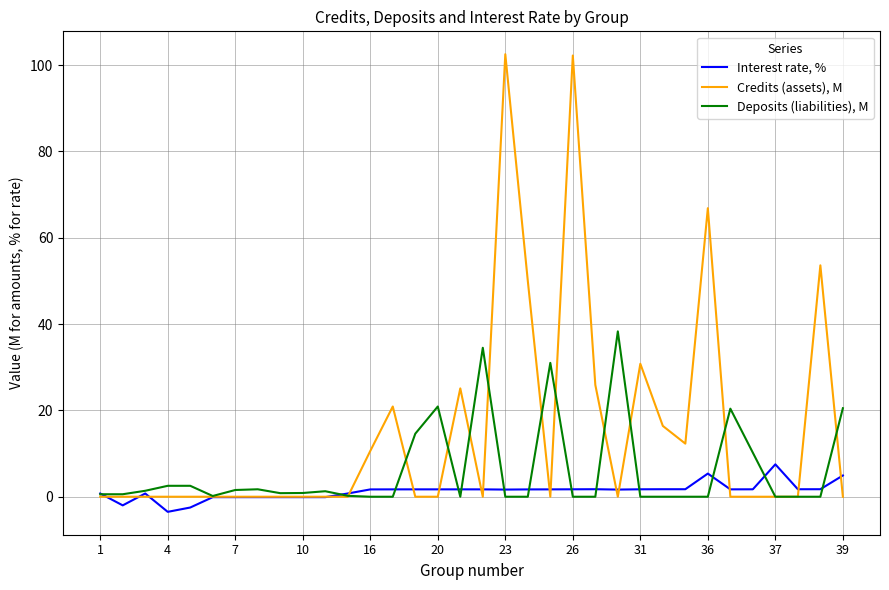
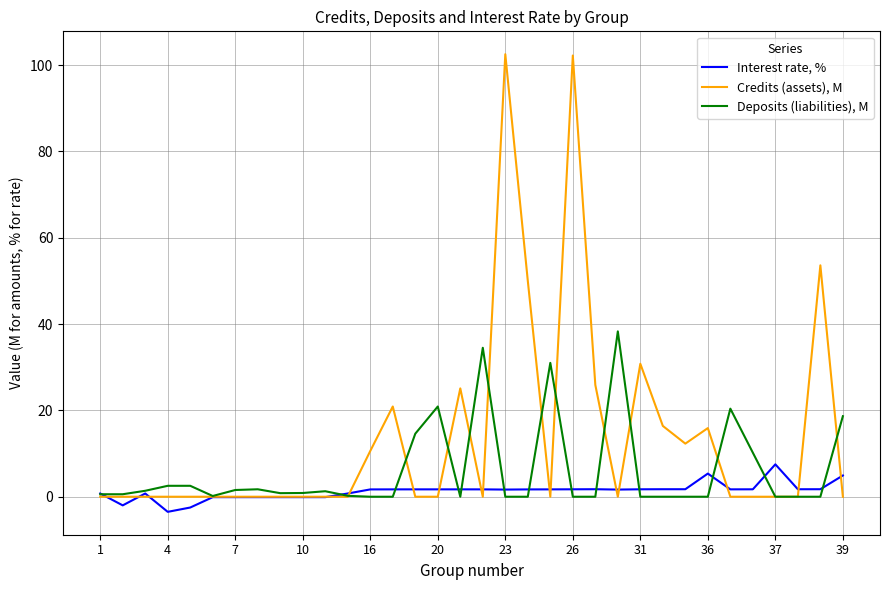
  {
    "Interest rate, %": {
      "36": 5,
      "37": 8,
      "39": 5
    },
    "Credits (assets), M": {
-     "36": 67,
+     "36": 16,
      "39": 0
    },
    "Deposits (liabilities), M": {
      "36": 0,
-     "39": 21
+     "39": 19
    }
  }
